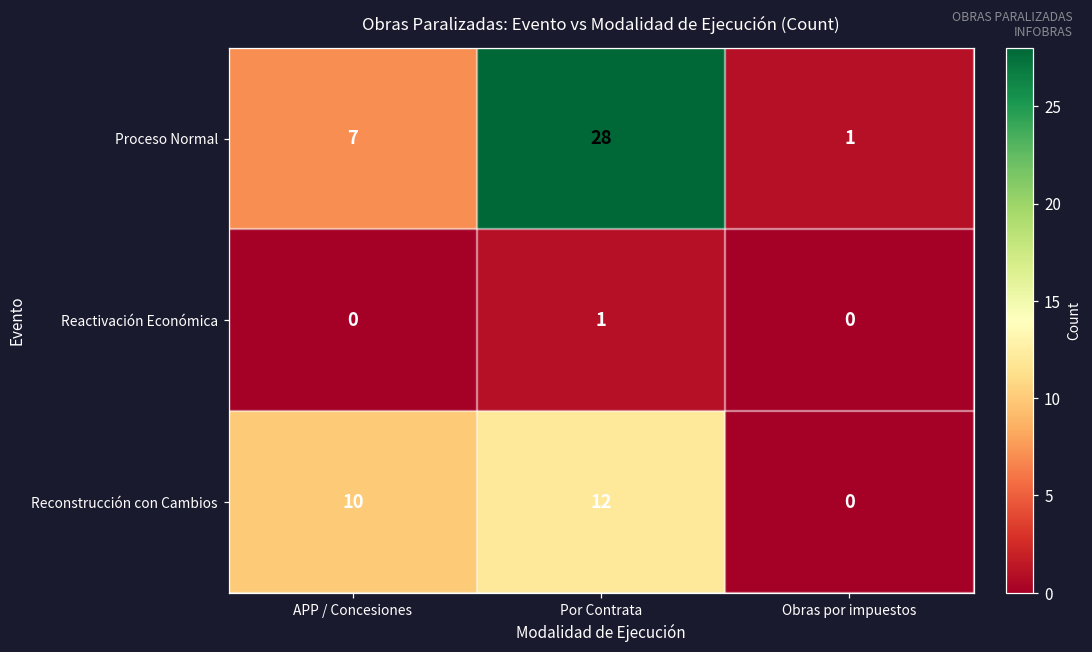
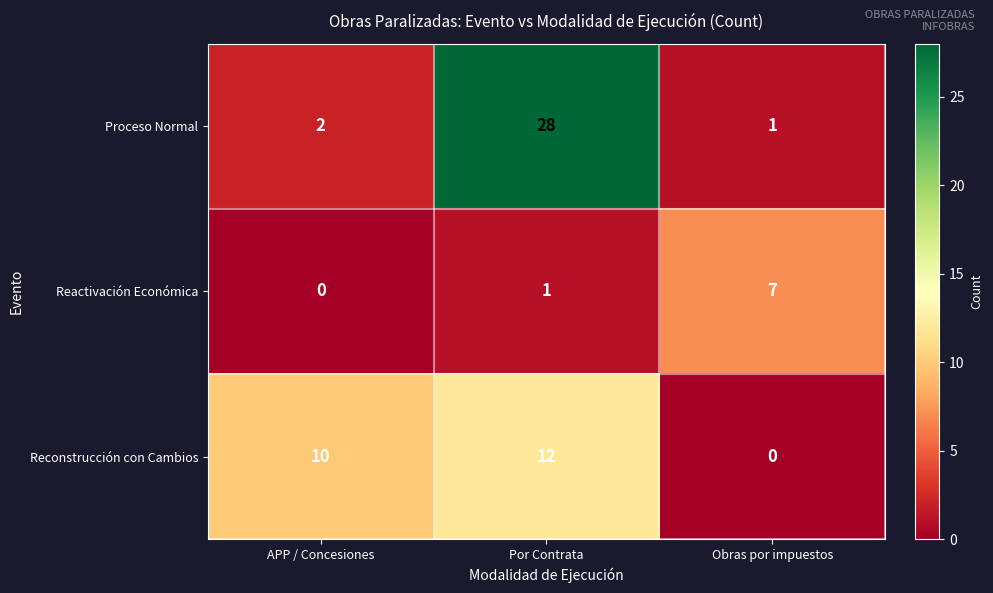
  {
    "Proceso Normal": {
-     "APP / Concesiones": 7,
+     "APP / Concesiones": 2,
      "Por Contrata": 28,
      "Obras por impuestos": 1
    },
    "Reactivación Económica": {
      "APP / Concesiones": 0,
      "Por Contrata": 1,
-     "Obras por impuestos": 0
+     "Obras por impuestos": 7
    },
    "Reconstrucción con Cambios": {
      "APP / Concesiones": 10,
      "Por Contrata": 12,
      "Obras por impuestos": 0
    }
  }
